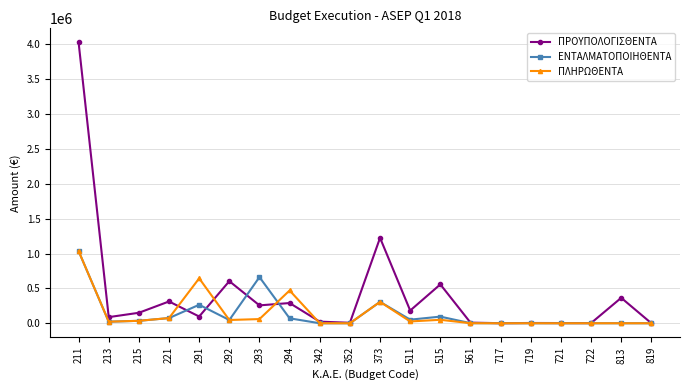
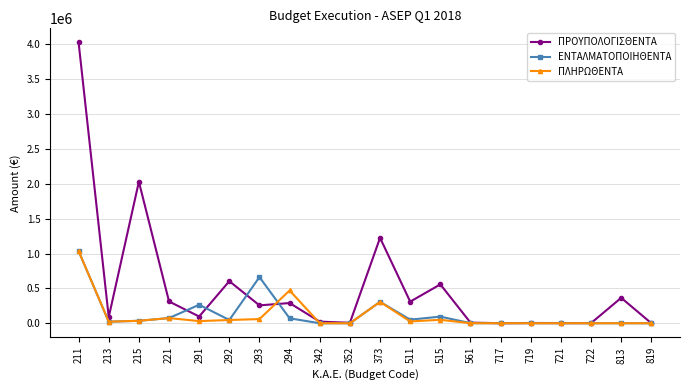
  {
    "ΠΡΟΥΠΟΛΟΓΙΣΘΕΝΤΑ": {
      "211": 4000000,
      "213": 100000,
-     "215": 200000,
+     "215": 2000000,
      "221": 300000,
      "291": 100000,
      "292": 600000,
      "293": 300000,
      "294": 300000,
      "373": 1200000,
-     "511": 200000,
+     "511": 300000,
      "515": 600000,
      "813": 400000
    },
    "ΕΝΤΑΛΜΑΤΟΠΟΙΗΘΕΝΤΑ": {
      "291": 300000,
      "293": 700000,
      "294": 100000,
      "515": 100000
    },
    "ΠΛΗΡΩΘΕΝΤΑ": {
-     "291": 600000,
+     "291": 0,
      "293": 100000,
      "294": 500000,
      "515": 0
    }
  }
